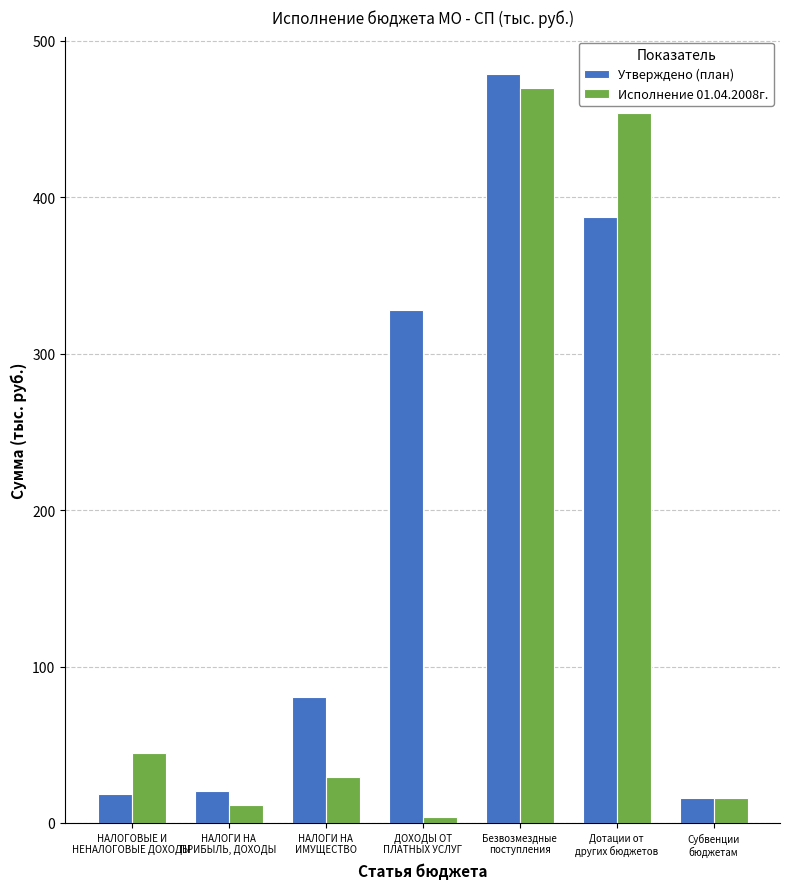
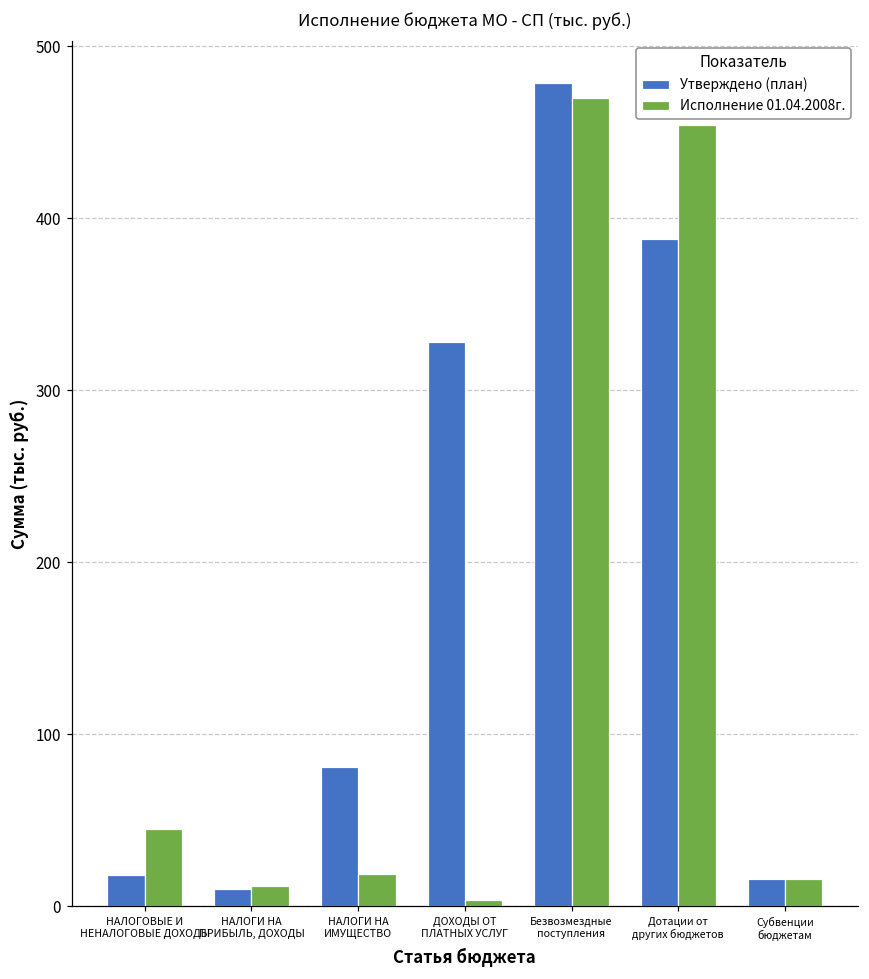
  {
    "Утверждено (план)": {
      "НАЛОГОВЫЕ И НЕНАЛОГОВЫЕ ДОХОДЫ": 18,
-     "НАЛОГИ НА ПРИБЫЛЬ, ДОХОДЫ": 21,
+     "НАЛОГИ НА ПРИБЫЛЬ, ДОХОДЫ": 10,
      "НАЛОГИ НА ИМУЩЕСТВО": 81,
      "ДОХОДЫ ОТ ПЛАТНЫХ УСЛУГ": 328,
      "Безвозмездные поступления": 479,
      "Дотации от других бюджетов": 388,
      "Субвенции бюджетам": 16
    },
    "Исполнение 01.04.2008г.": {
      "НАЛОГОВЫЕ И НЕНАЛОГОВЫЕ ДОХОДЫ": 45,
      "НАЛОГИ НА ПРИБЫЛЬ, ДОХОДЫ": 12,
-     "НАЛОГИ НА ИМУЩЕСТВО": 29,
+     "НАЛОГИ НА ИМУЩЕСТВО": 19,
      "ДОХОДЫ ОТ ПЛАТНЫХ УСЛУГ": 4,
      "Безвозмездные поступления": 470,
      "Дотации от других бюджетов": 454,
      "Субвенции бюджетам": 16
    }
  }
